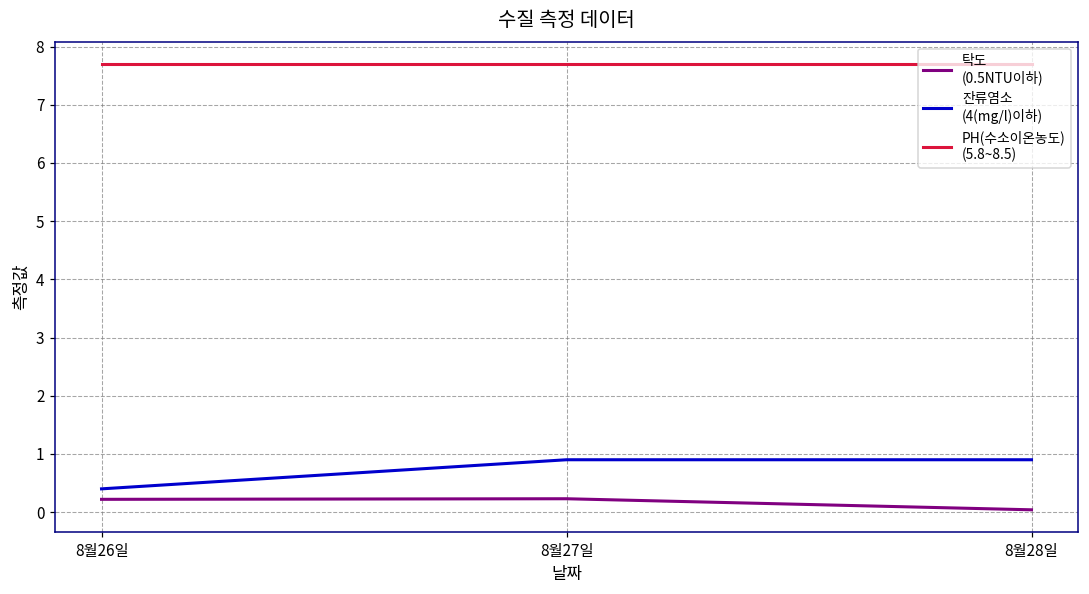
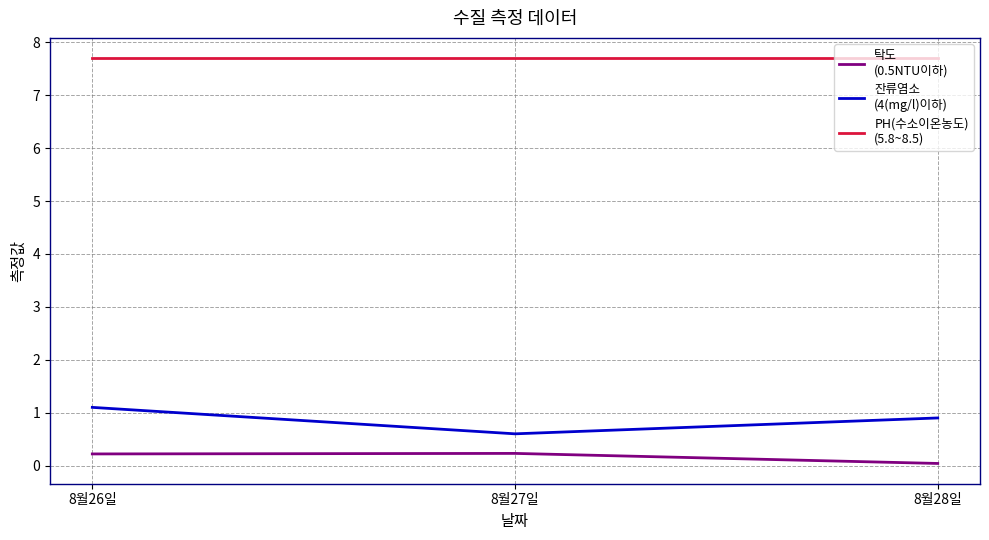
  {
    "탁도 (0.5NTU이하)": {
      "8월26일": 0.2,
      "8월27일": 0.2,
      "8월28일": 0.0
    },
    "잔류염소 (4(mg/l)이하)": {
-     "8월26일": 0.4,
-     "8월27일": 0.9,
+     "8월26일": 1.1,
+     "8월27일": 0.6,
      "8월28일": 0.9
    },
    "PH(수소이온농도) (5.8~8.5)": {
      "8월26일": 7.7,
      "8월27일": 7.7
    }
  }
